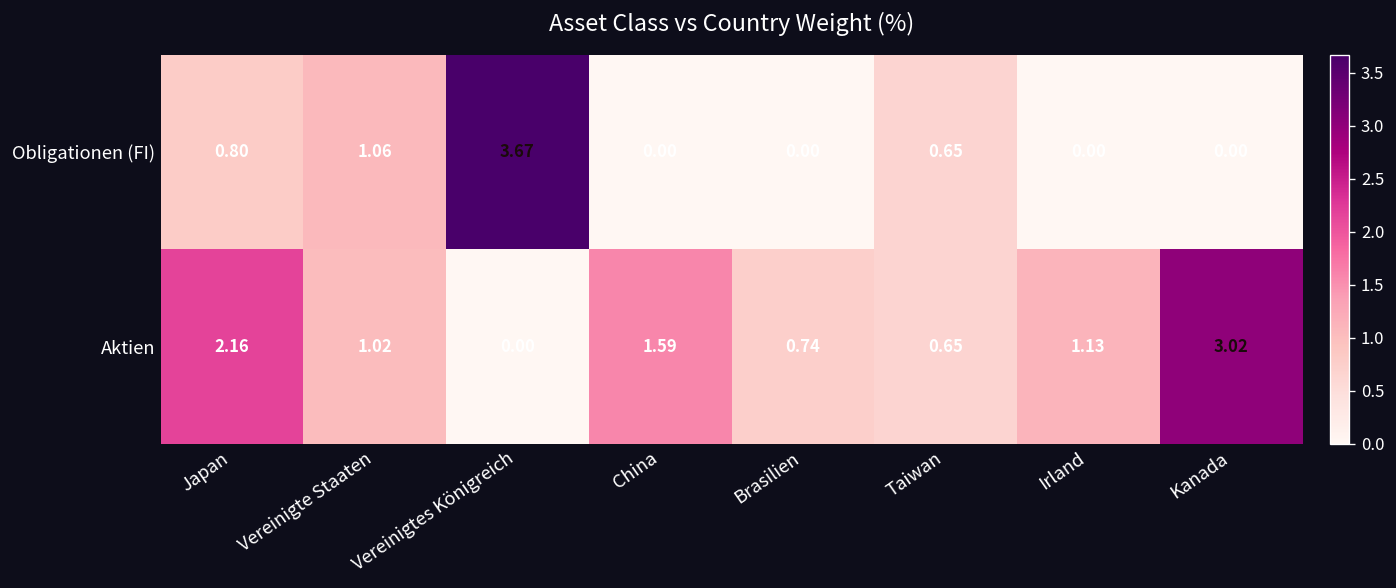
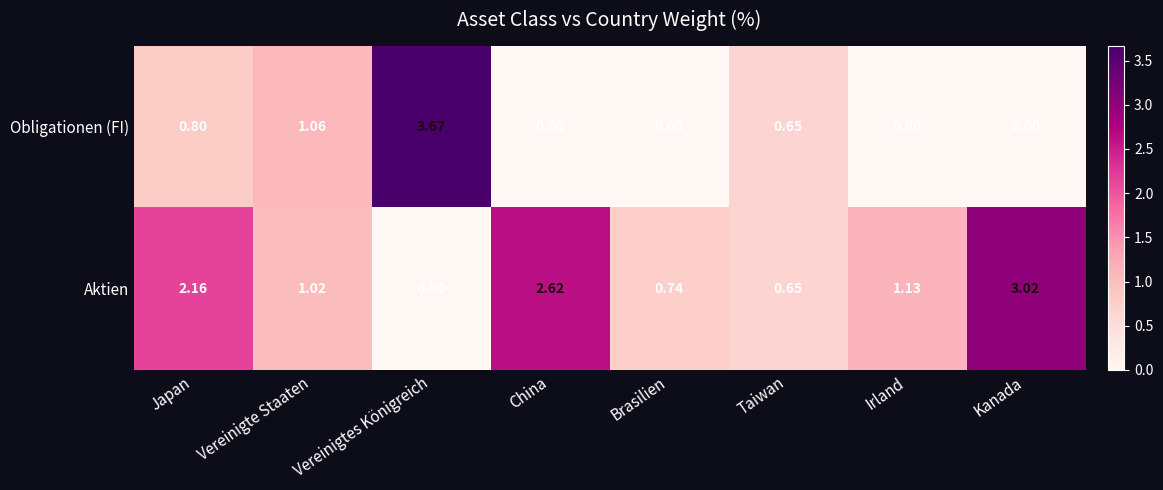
  {
    "Obligationen (FI)": {
      "Japan": 0.80,
      "Vereinigte Staaten": 1.06,
      "Vereinigtes Königreich": 3.67
    },
    "Aktien": {
      "Japan": 2.16,
      "Vereinigte Staaten": 1.02,
-     "China": 1.59,
+     "China": 2.62,
      "Brasilien": 0.74,
      "Irland": 1.13,
      "Kanada": 3.02
    }
  }
